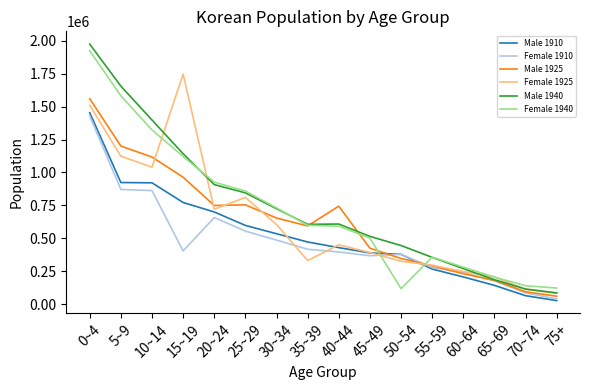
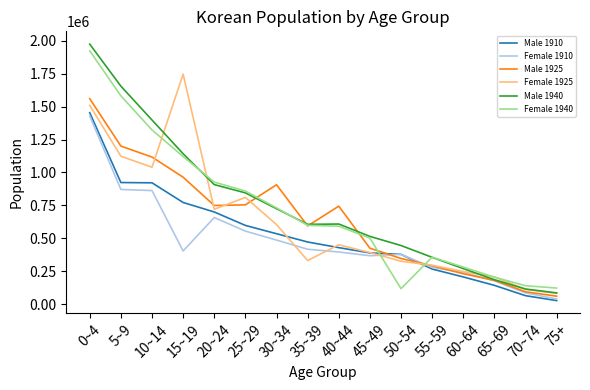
  {
    "Male 1910": {
      "0~4": 1450000,
      "5~9": 920000,
      "10~14": 920000,
      "15~19": 770000,
      "20~24": 700000,
      "25~29": 600000,
      "30~34": 540000,
      "35~39": 470000,
      "40~44": 430000,
      "60~64": 210000,
      "65~69": 140000,
      "70~74": 60000
    },
    "Female 1910": {
      "0~4": 1430000,
      "5~9": 870000,
      "10~14": 860000,
      "15~19": 400000,
      "20~24": 660000,
      "25~29": 560000,
      "30~34": 490000,
      "35~39": 420000,
      "40~44": 400000,
      "45~49": 370000
    },
    "Male 1925": {
      "0~4": 1560000,
      "5~9": 1200000,
      "10~14": 1120000,
      "15~19": 960000,
      "20~24": 750000,
      "25~29": 750000,
-     "30~34": 650000,
+     "30~34": 910000,
      "40~44": 740000,
      "45~49": 430000,
      "50~54": 350000,
      "75+": 60000
    },
    "Female 1925": {
      "0~4": 1510000,
      "5~9": 1120000,
      "10~14": 1040000,
      "15~19": 1750000,
      "20~24": 720000,
      "25~29": 810000,
      "30~34": 610000,
      "35~39": 330000,
      "40~44": 450000,
      "50~54": 330000
    },
    "Male 1940": {
      "0~4": 1970000,
      "5~9": 1660000,
      "10~14": 1400000,
      "15~19": 1140000,
      "50~54": 450000
    },
    "Female 1940": {
      "0~4": 1920000,
      "5~9": 1580000,
      "10~14": 1320000,
      "15~19": 1120000,
      "50~54": 120000,
      "70~74": 140000,
      "75+": 120000
    }
  }
